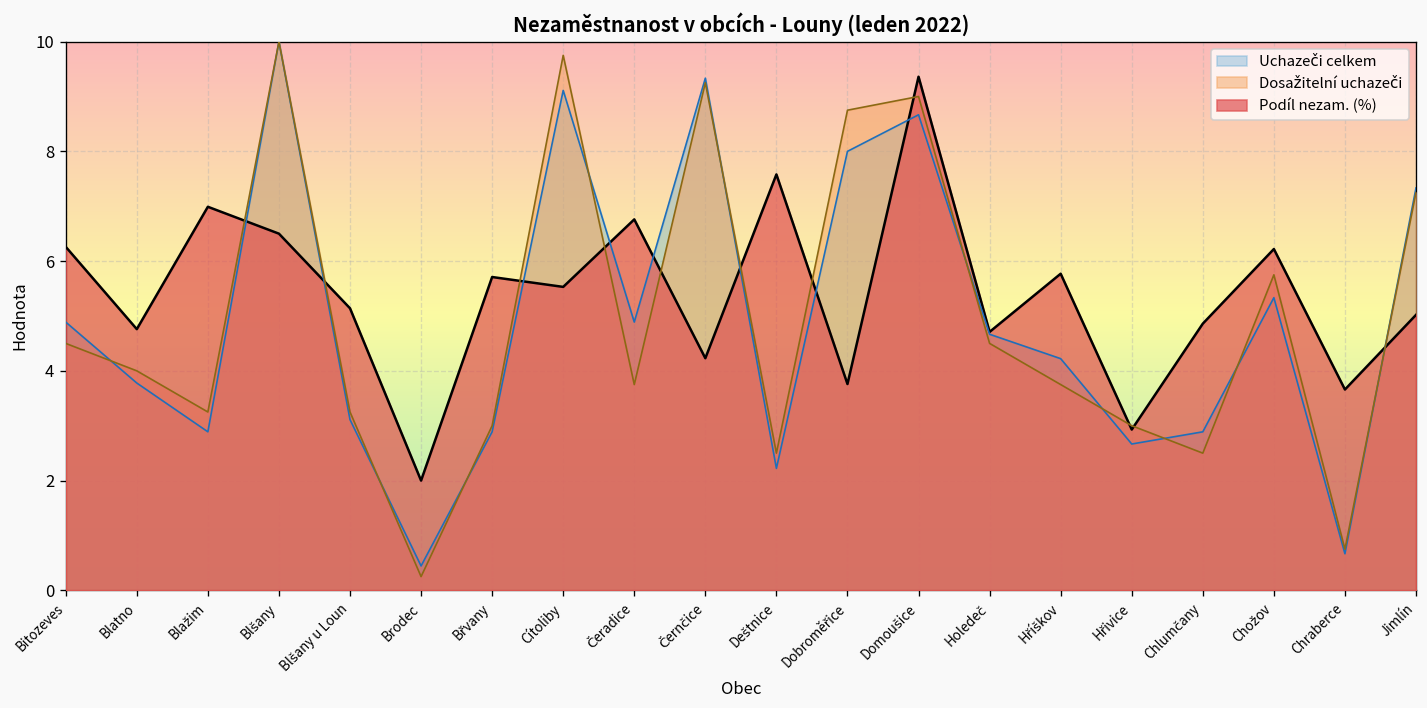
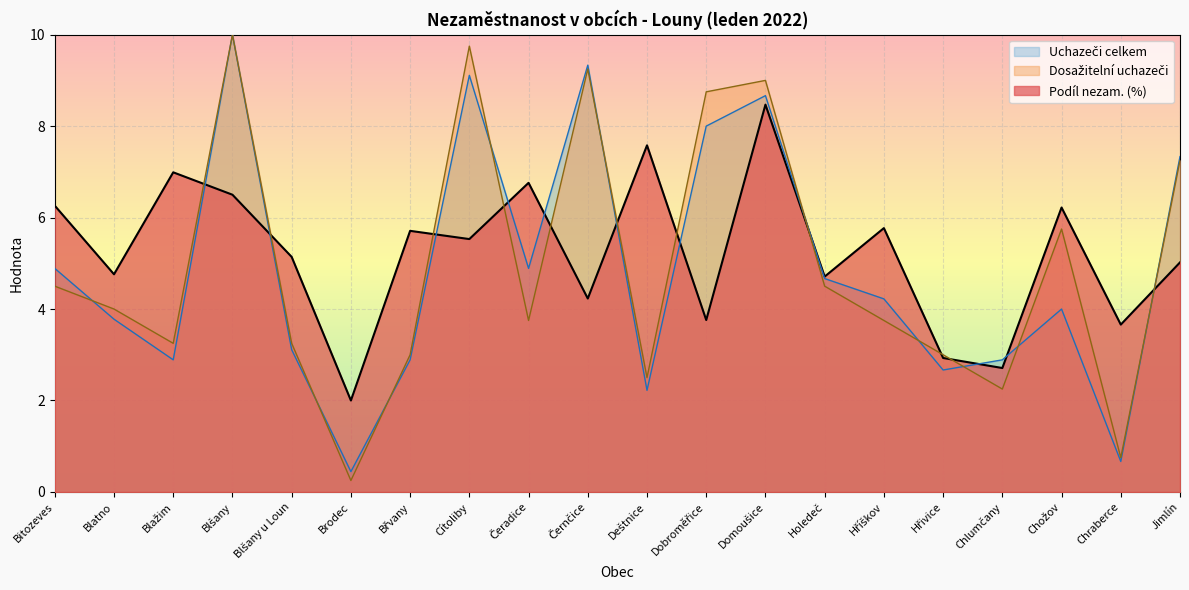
  {
    "Uchazeči celkem": {
      "Bitozeves": 4.9,
      "Blatno": 3.8,
      "Blažim": 2.9,
      "Blšany u Loun": 3.1,
      "Brodec": 0.4,
      "Břvany": 2.9,
      "Cítoliby": 9.1,
      "Čeradice": 4.9,
      "Černčice": 9.3,
      "Deštnice": 2.2,
      "Dobroměřice": 8.0,
      "Domoušice": 8.7,
      "Hříškov": 4.2,
      "Hřivice": 2.7,
      "Chlumčany": 2.9,
-     "Chožov": 5.3,
+     "Chožov": 4.0,
      "Chraberce": 0.7,
      "Jimlín": 7.3
    },
    "Dosažitelní uchazeči": {
      "Bitozeves": 4.5,
      "Blatno": 4.0,
      "Blažim": 3.3,
      "Blšany u Loun": 3.3,
      "Brodec": 0.3,
      "Břvany": 3.0,
      "Cítoliby": 9.8,
      "Čeradice": 3.8,
      "Černčice": 9.3,
      "Deštnice": 2.5,
      "Dobroměřice": 8.8,
      "Domoušice": 9.0,
      "Holedeč": 4.5,
      "Hříškov": 3.8,
      "Hřivice": 3.0,
-     "Chlumčany": 2.5,
+     "Chlumčany": 2.3,
      "Chožov": 5.8,
      "Chraberce": 0.8,
      "Jimlín": 7.3
    },
    "Podíl nezam. (%)": {
      "Bitozeves": 6.3,
      "Blatno": 4.8,
      "Blažim": 7.0,
      "Blšany": 6.5,
      "Blšany u Loun": 5.1,
      "Brodec": 2.0,
      "Břvany": 5.7,
      "Cítoliby": 5.5,
      "Čeradice": 6.8,
      "Černčice": 4.2,
      "Deštnice": 7.6,
      "Dobroměřice": 3.8,
-     "Domoušice": 9.4,
+     "Domoušice": 8.5,
      "Hříškov": 5.8,
      "Hřivice": 2.9,
-     "Chlumčany": 4.9,
+     "Chlumčany": 2.7,
      "Chožov": 6.2,
      "Chraberce": 3.7,
      "Jimlín": 5.0
    }
  }
